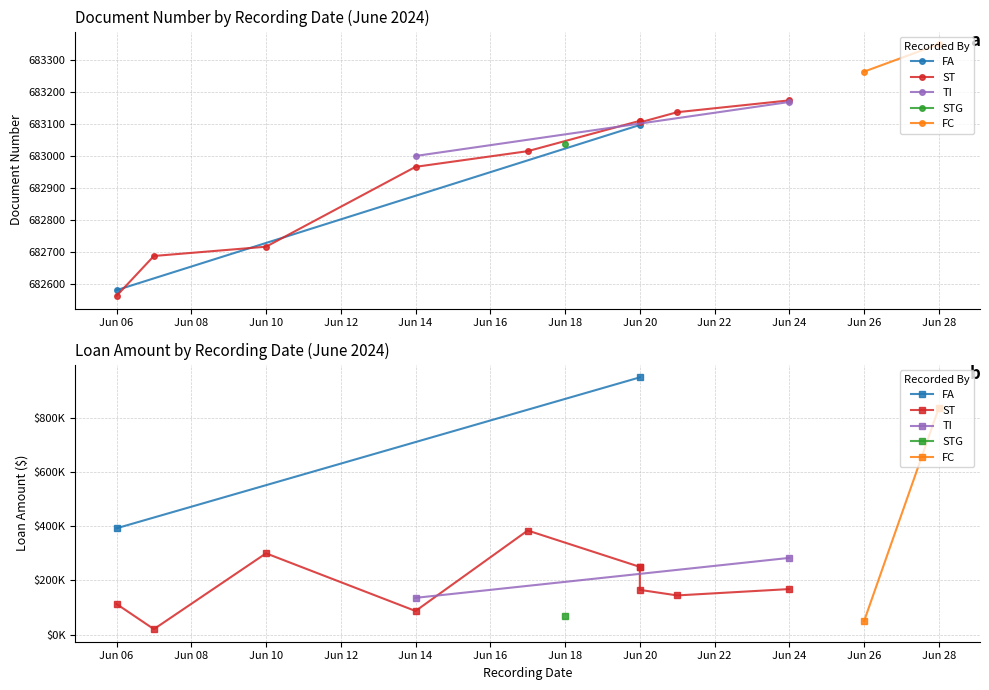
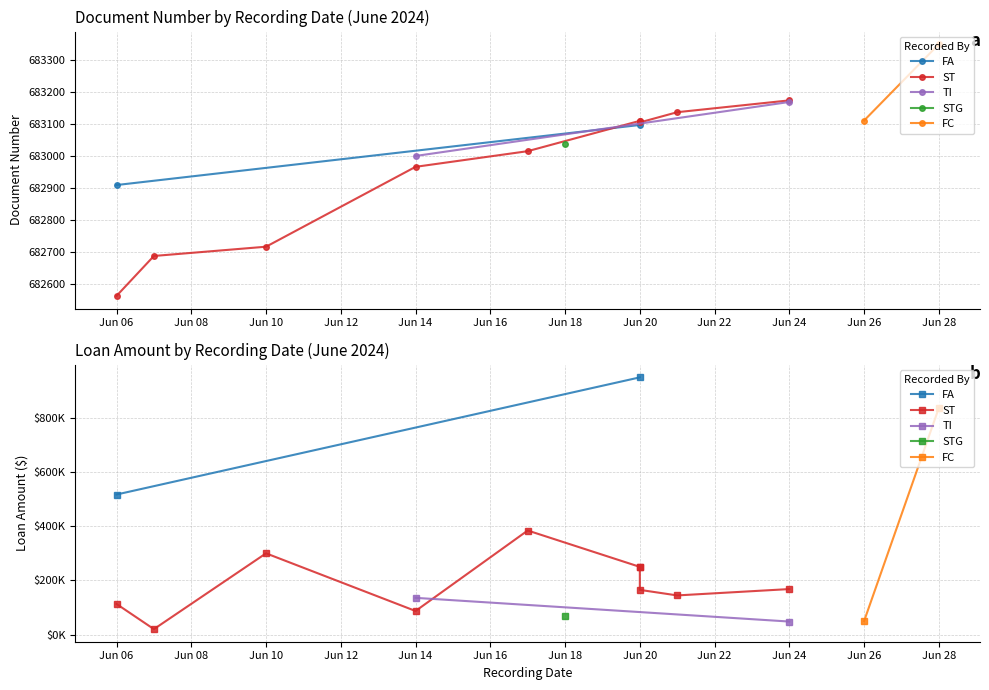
  {
    "Document Number by Recording Date (June 2024)": {
      "FA": {
-       "Jun 06": "682580",
+       "Jun 06": "682910",
        "Jun 20": "683100"
      },
      "TI": {
        "Jun 14": "683000"
      },
      "STG": {
        "Jun 18": "683040"
      },
      "FC": {
-       "Jun 26": "683260"
+       "Jun 26": "683110"
      }
    },
    "Loan Amount by Recording Date (June 2024)": {
      "FA": {
-       "Jun 06": "$390000",
+       "Jun 06": "$520000",
        "Jun 20": "$950000"
      },
      "TI": {
        "Jun 14": "$140000",
-       "Jun 24": "$280000"
+       "Jun 24": "$50000"
      },
      "STG": {
        "Jun 18": "$70000"
      },
      "FC": {
        "Jun 26": "$50000"
      }
    }
  }
